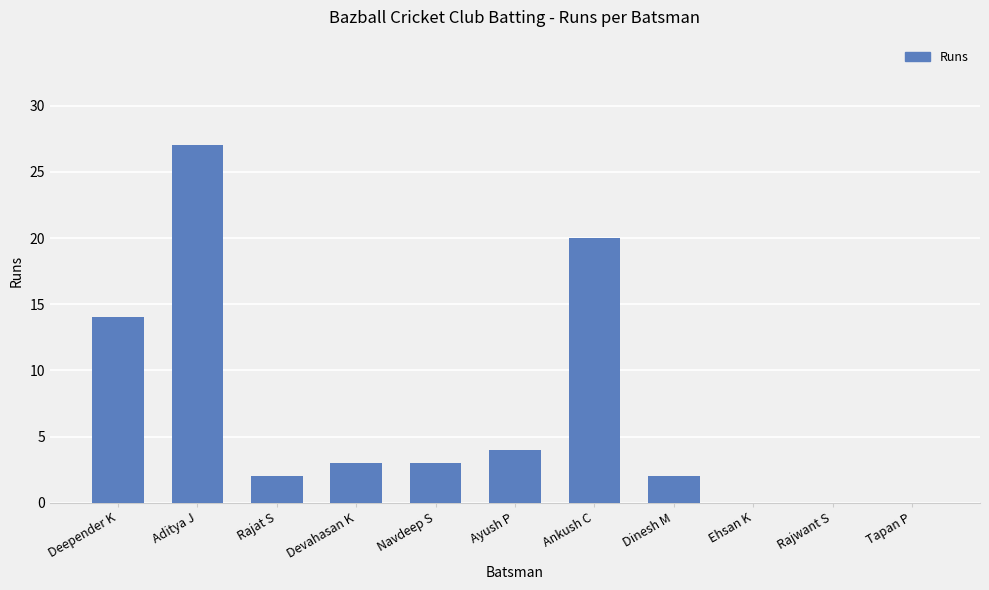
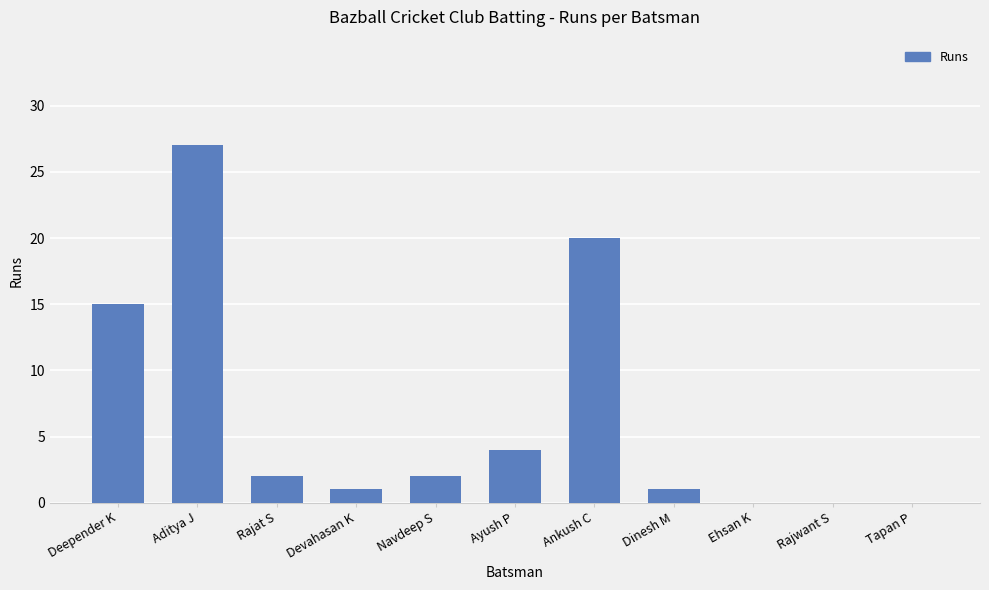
  {
-   "Deepender K": 14,
+   "Deepender K": 15,
    "Aditya J": 27,
    "Rajat S": 2,
-   "Devahasan K": 3,
-   "Navdeep S": 3,
+   "Devahasan K": 1,
+   "Navdeep S": 2,
    "Ayush P": 4,
    "Ankush C": 20,
-   "Dinesh M": 2,
+   "Dinesh M": 1,
    "Ehsan K": 0,
    "Rajwant S": 0,
    "Tapan P": 0
  }
